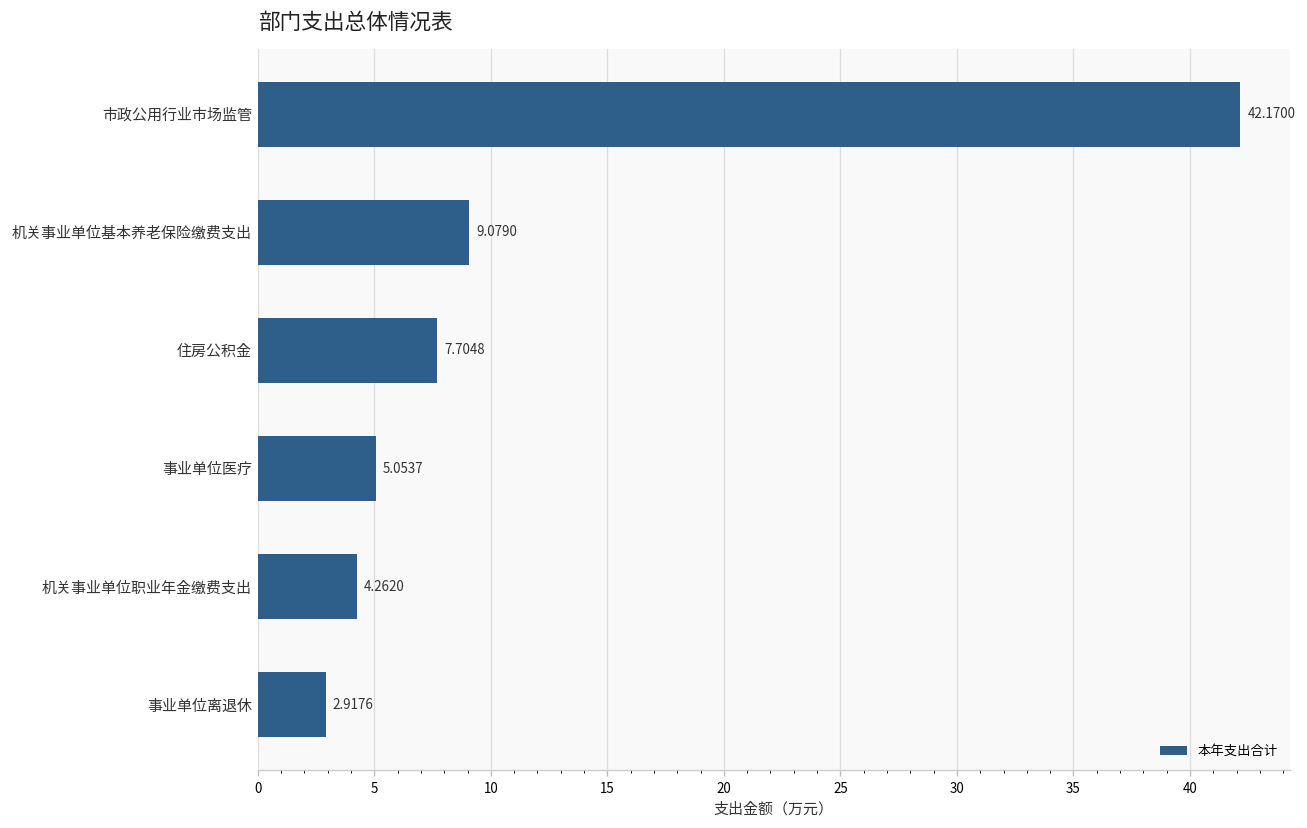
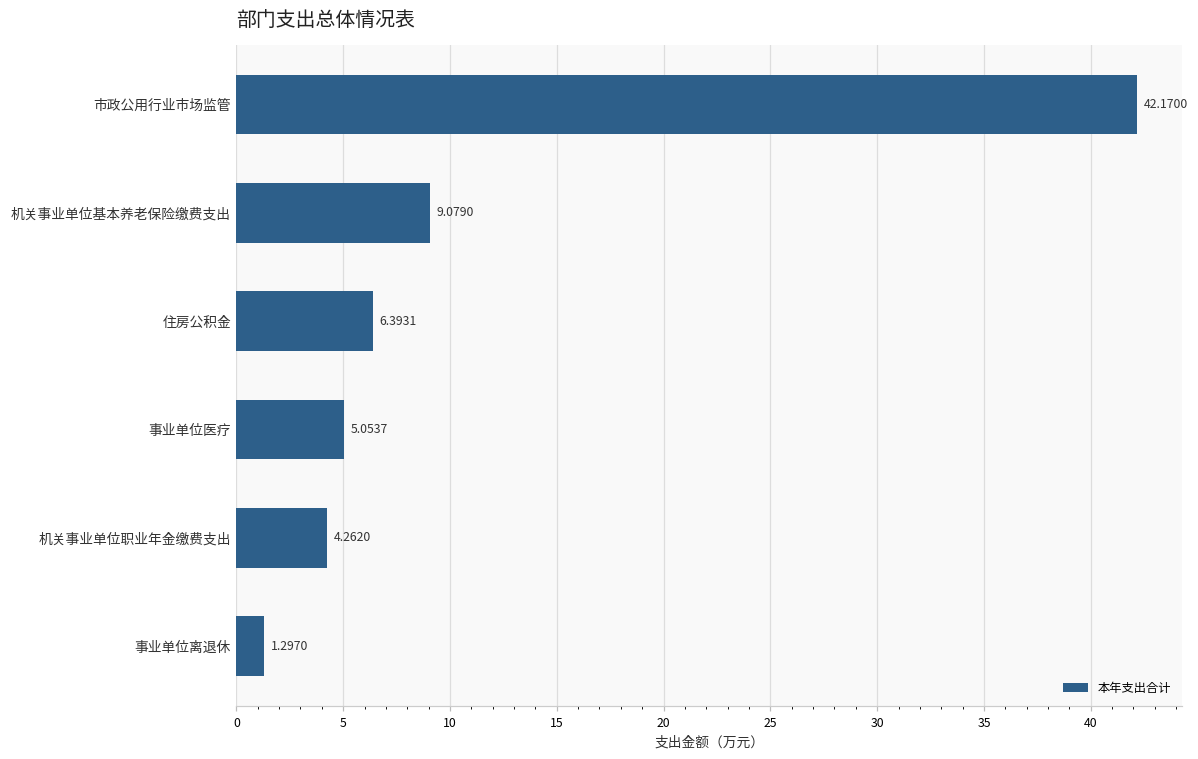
  {
    "市政公用行业市场监管": 42.1700,
    "机关事业单位基本养老保险缴费支出": 9.0790,
-   "住房公积金": 7.7048,
+   "住房公积金": 6.3931,
    "事业单位医疗": 5.0537,
    "机关事业单位职业年金缴费支出": 4.2620,
-   "事业单位离退休": 2.9176
+   "事业单位离退休": 1.2970
  }
